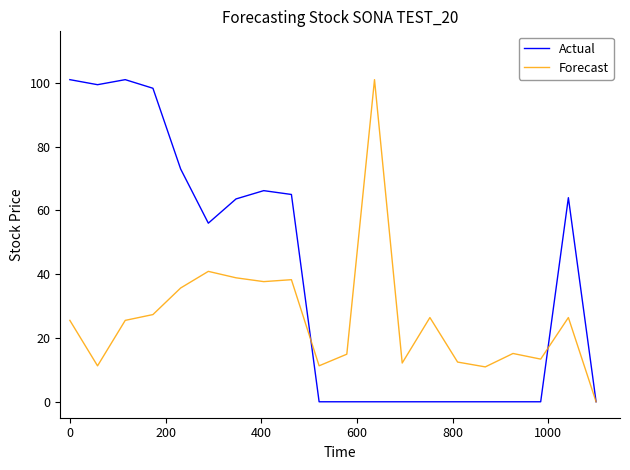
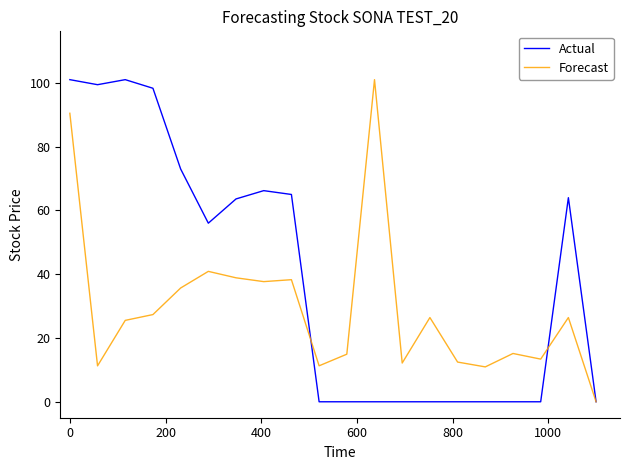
  {
    "Actual": {
      "0": 101
    },
    "Forecast": {
-     "0": 26
+     "0": 90
    }
  }
